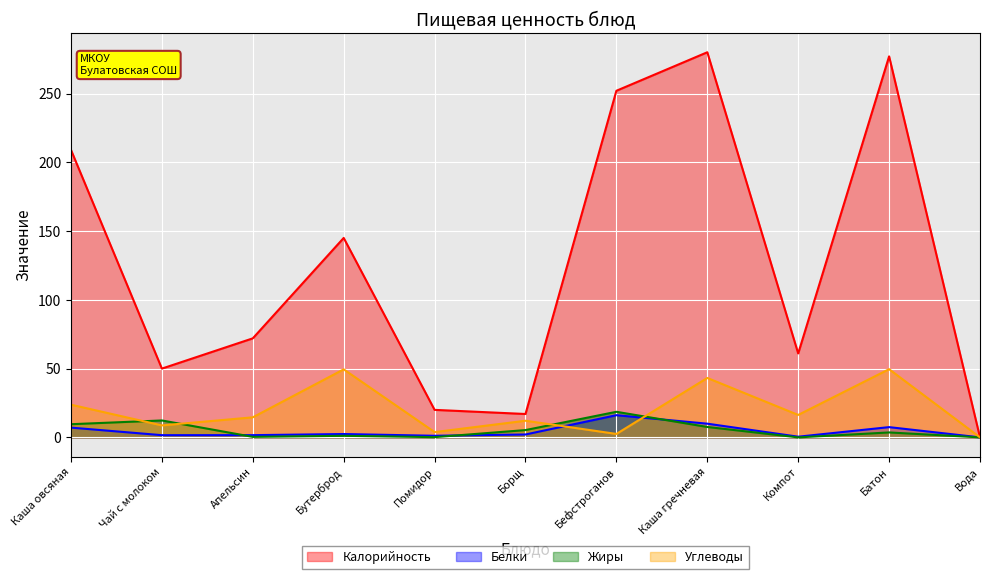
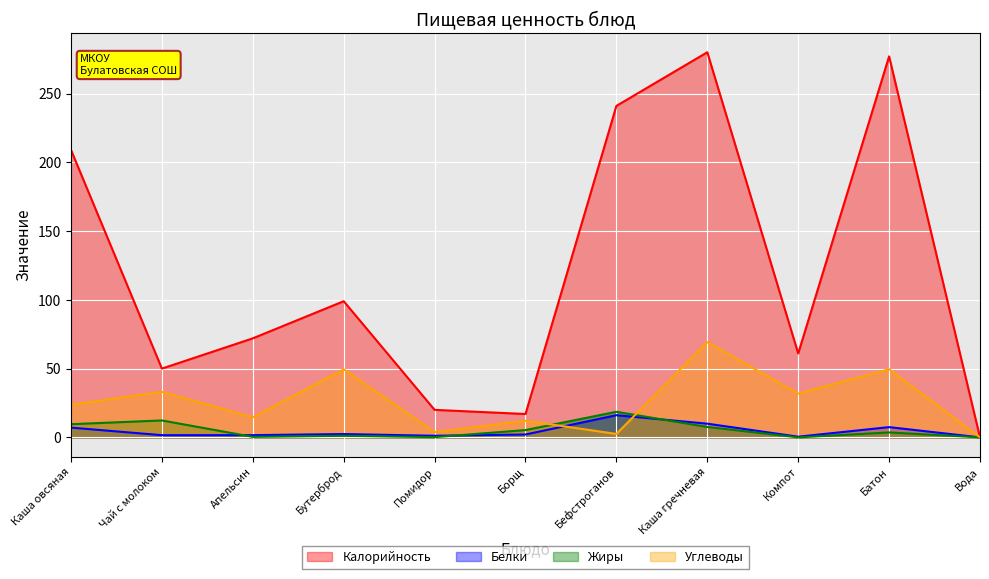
  {
    "Калорийность": {
      "Каша овсяная": 209,
      "Чай с молоком": 50,
      "Апельсин": 72,
-     "Бутерброд": 145,
+     "Бутерброд": 99,
      "Помидор": 20,
      "Борщ": 17,
-     "Бефстроганов": 252,
+     "Бефстроганов": 241,
      "Каша гречневая": 280,
      "Компот": 61,
      "Батон": 277
    },
    "Белки": {
      "Каша овсяная": 7,
      "Чай с молоком": 2,
      "Борщ": 2,
      "Бефстроганов": 16,
      "Каша гречневая": 10,
      "Батон": 7
    },
    "Жиры": {
      "Каша овсяная": 10,
      "Чай с молоком": 12,
      "Борщ": 5,
      "Бефстроганов": 19,
      "Каша гречневая": 8,
      "Батон": 4
    },
    "Углеводы": {
      "Каша овсяная": 24,
-     "Чай с молоком": 9,
+     "Чай с молоком": 33,
      "Апельсин": 15,
      "Бутерброд": 49,
      "Помидор": 4,
      "Борщ": 12,
      "Бефстроганов": 3,
-     "Каша гречневая": 43,
-     "Компот": 16,
+     "Каша гречневая": 69,
+     "Компот": 32,
      "Батон": 50
    }
  }
